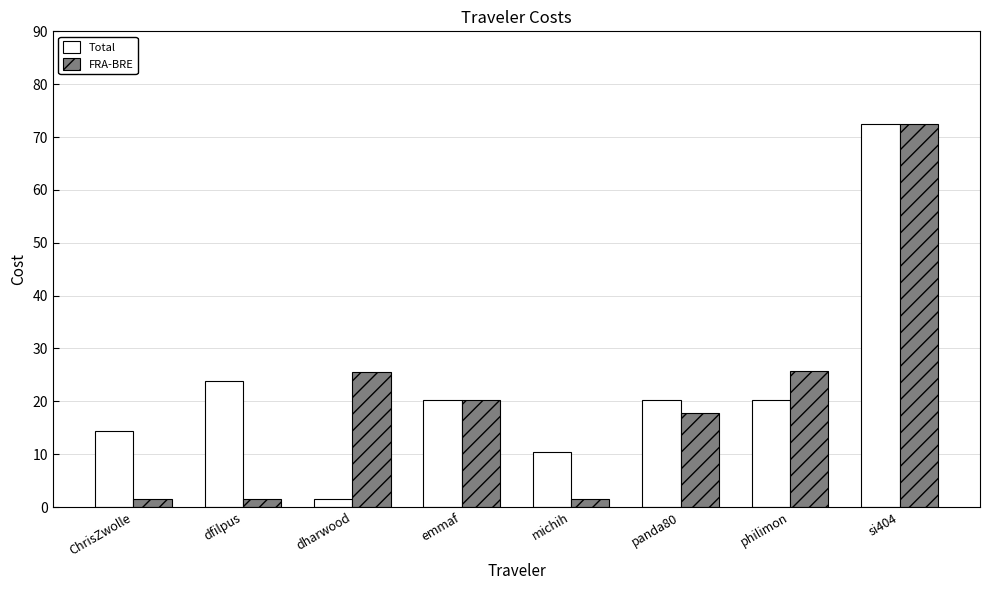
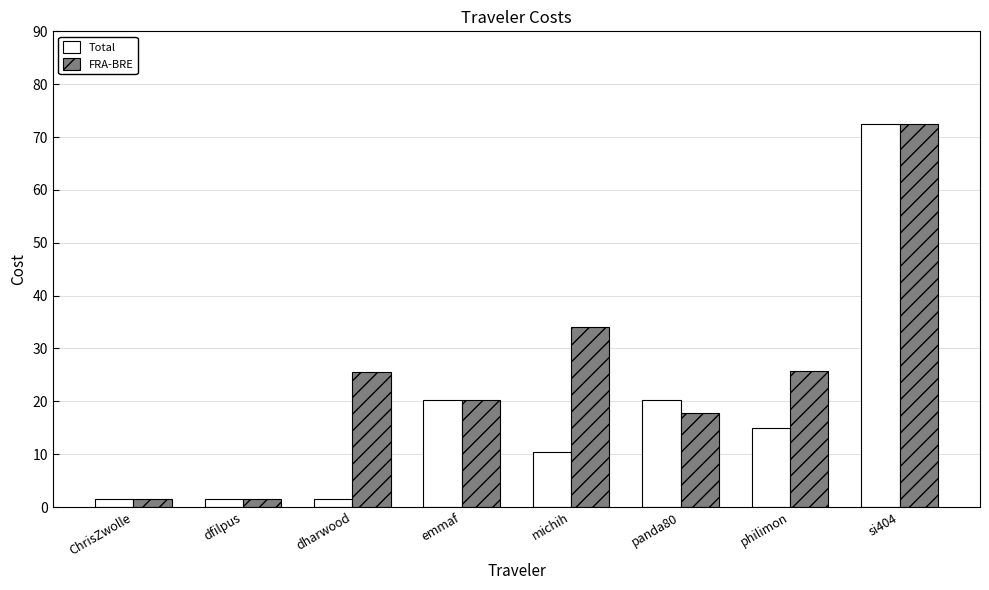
  {
    "Total": {
-     "ChrisZwolle": 14,
-     "dfilpus": 24,
+     "ChrisZwolle": 1,
+     "dfilpus": 1,
      "dharwood": 1,
      "emmaf": 20,
      "michih": 10,
      "panda80": 20,
-     "philimon": 20,
+     "philimon": 15,
      "si404": 72
    },
    "FRA-BRE": {
      "ChrisZwolle": 1,
      "dfilpus": 1,
      "dharwood": 26,
      "emmaf": 20,
-     "michih": 1,
+     "michih": 34,
      "panda80": 18,
      "philimon": 26,
      "si404": 72
    }
  }
